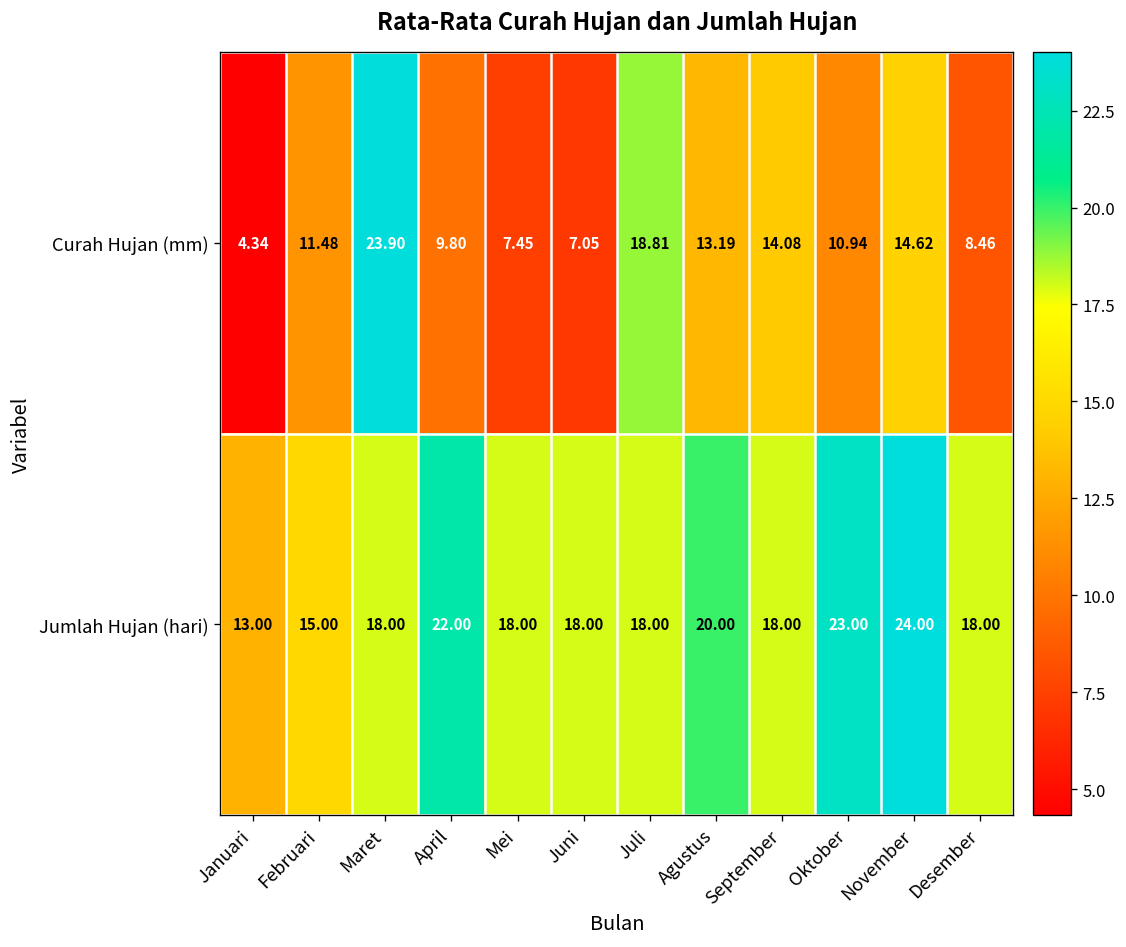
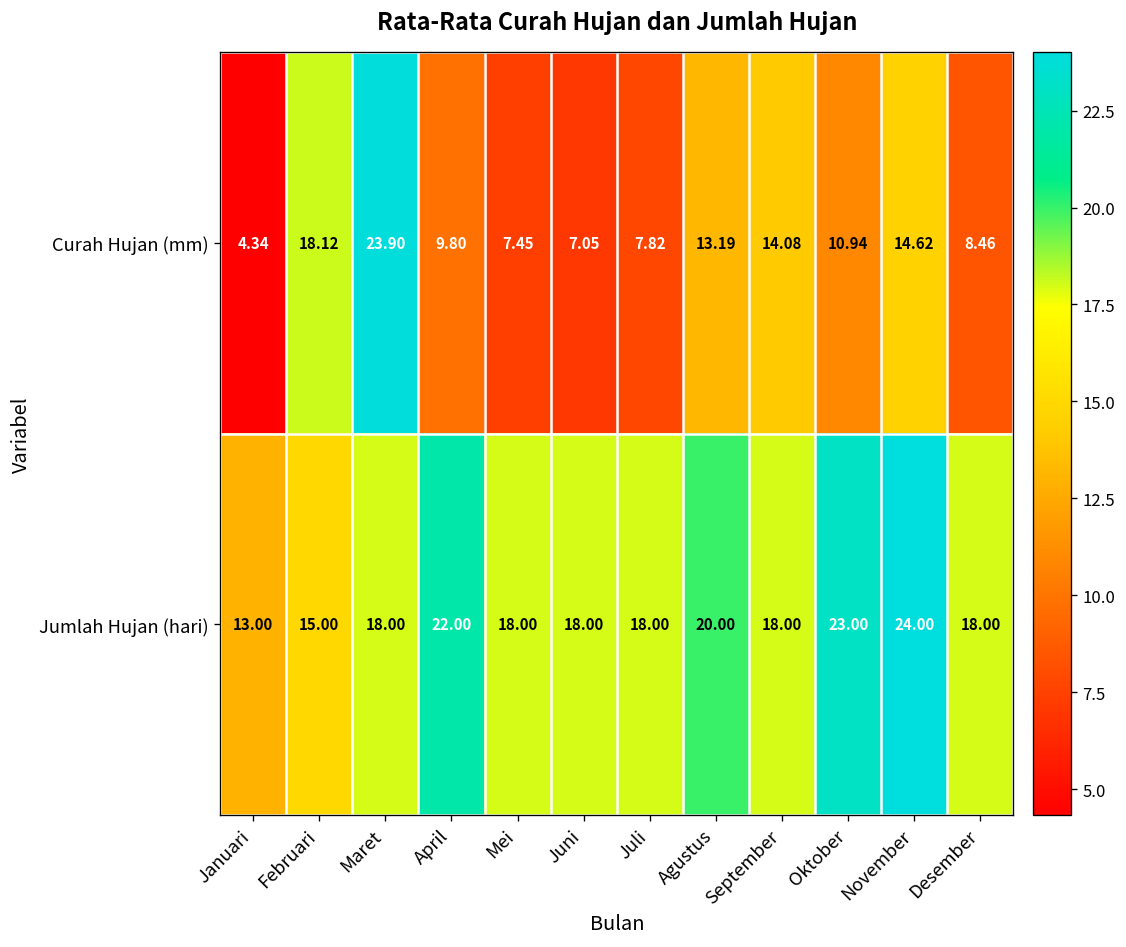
  {
    "Curah Hujan (mm)": {
      "Januari": 4.34,
-     "Februari": 11.48,
+     "Februari": 18.12,
      "Maret": 23.90,
      "April": 9.80,
      "Mei": 7.45,
      "Juni": 7.05,
-     "Juli": 18.81,
+     "Juli": 7.82,
      "Agustus": 13.19,
      "September": 14.08,
      "Oktober": 10.94,
      "November": 14.62,
      "Desember": 8.46
    },
    "Jumlah Hujan (hari)": {
      "Januari": 13.00,
      "Februari": 15.00,
      "Maret": 18.00,
      "April": 22.00,
      "Mei": 18.00,
      "Juni": 18.00,
      "Juli": 18.00,
      "Agustus": 20.00,
      "September": 18.00,
      "Oktober": 23.00,
      "November": 24.00,
      "Desember": 18.00
    }
  }
